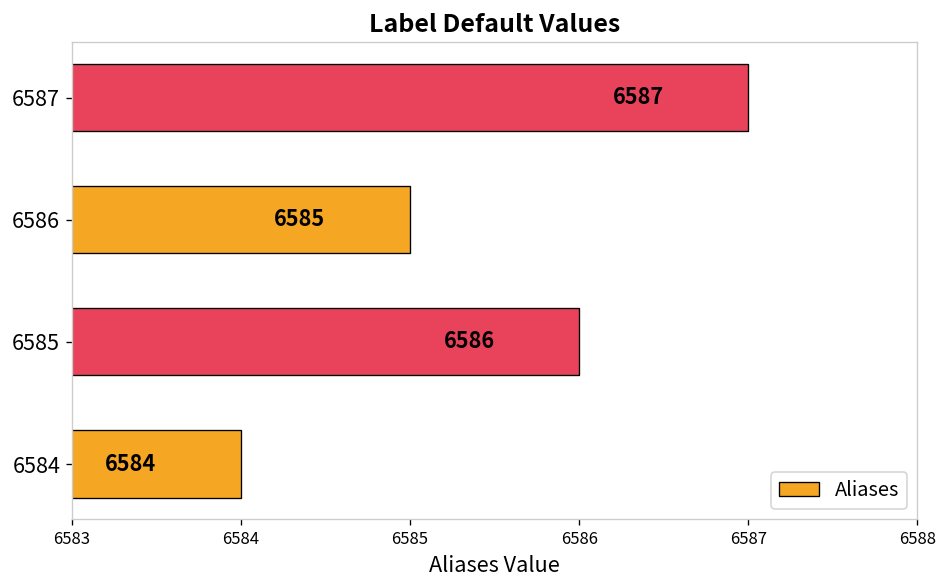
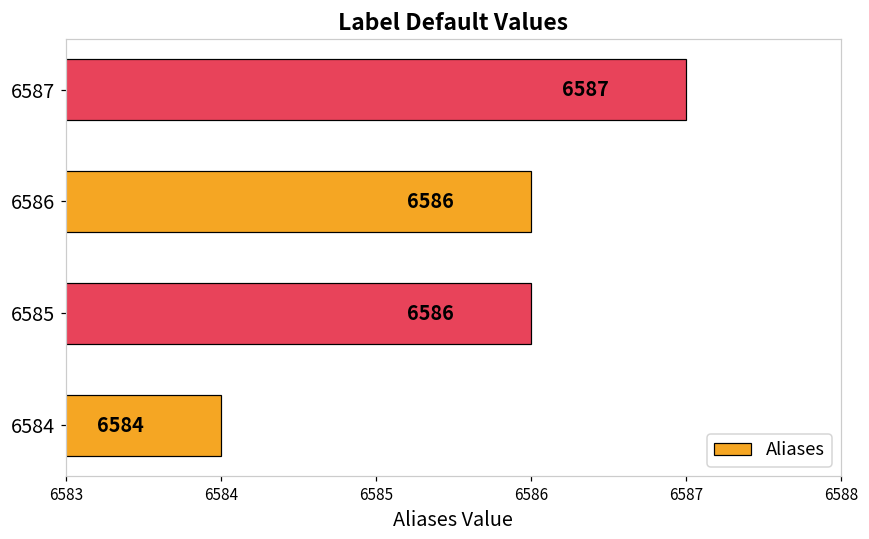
  {
    "6587": 6587,
-   "6586": 6585,
+   "6586": 6586,
    "6585": 6586,
    "6584": 6584
  }
